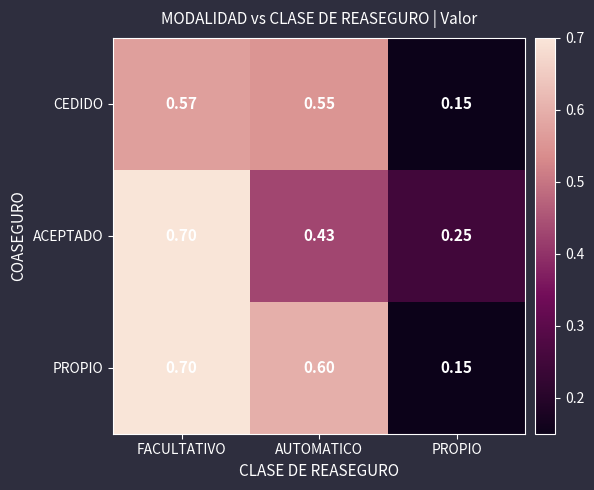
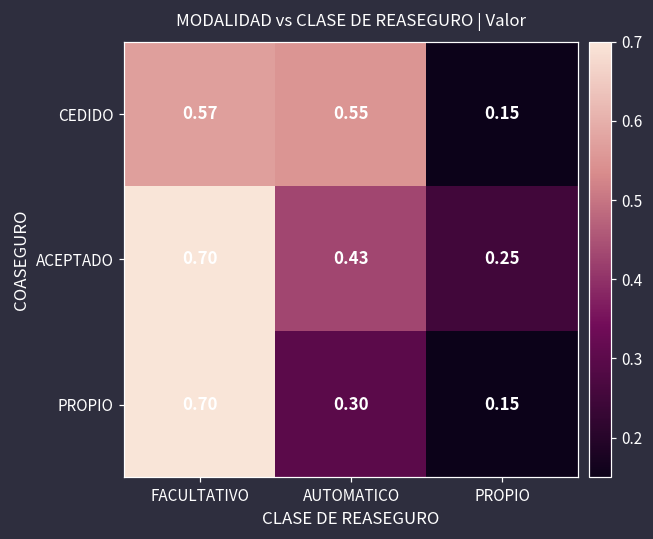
  {
    "CEDIDO": {
      "FACULTATIVO": 0.57,
      "AUTOMATICO": 0.55,
      "PROPIO": 0.15
    },
    "ACEPTADO": {
      "AUTOMATICO": 0.43,
      "PROPIO": 0.25
    },
    "PROPIO": {
-     "AUTOMATICO": 0.60,
+     "AUTOMATICO": 0.30,
      "PROPIO": 0.15
    }
  }
